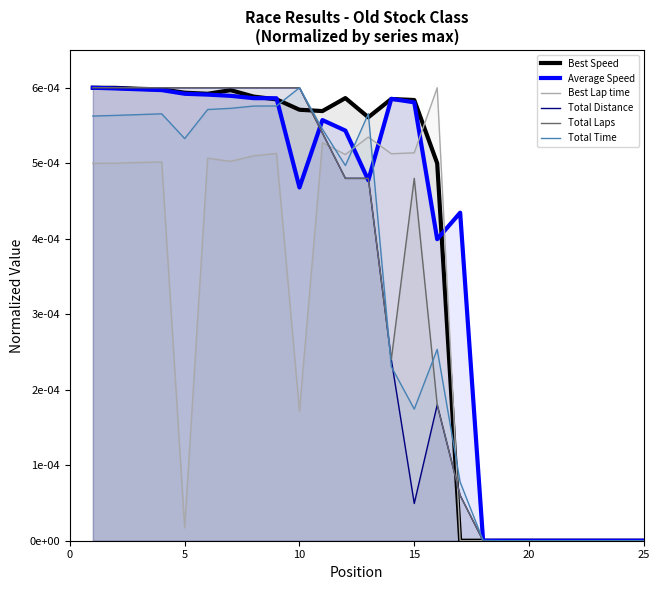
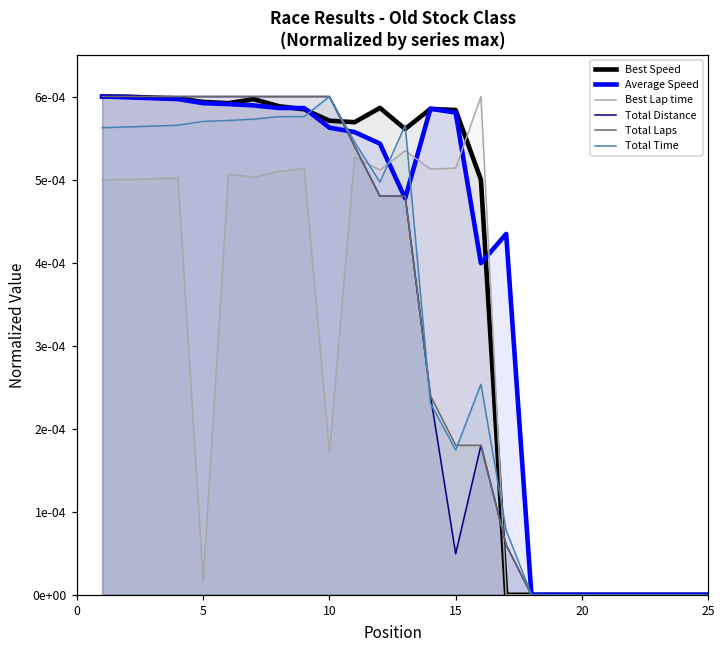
  {
    "Best Speed": {
      "10": 0.00057
    },
    "Average Speed": {
-     "10": 0.00047
+     "10": 0.00056
    },
    "Best Lap time": {
      "5": 0.00002,
      "10": 0.00017,
      "15": 0.00051
    },
    "Total Distance": {
      "15": 0.00005
    },
    "Total Laps": {
-     "15": 0.00048
+     "15": 0.00018
    },
    "Total Time": {
-     "5": 0.00053,
+     "5": 0.00057,
      "15": 0.00017
    }
  }
